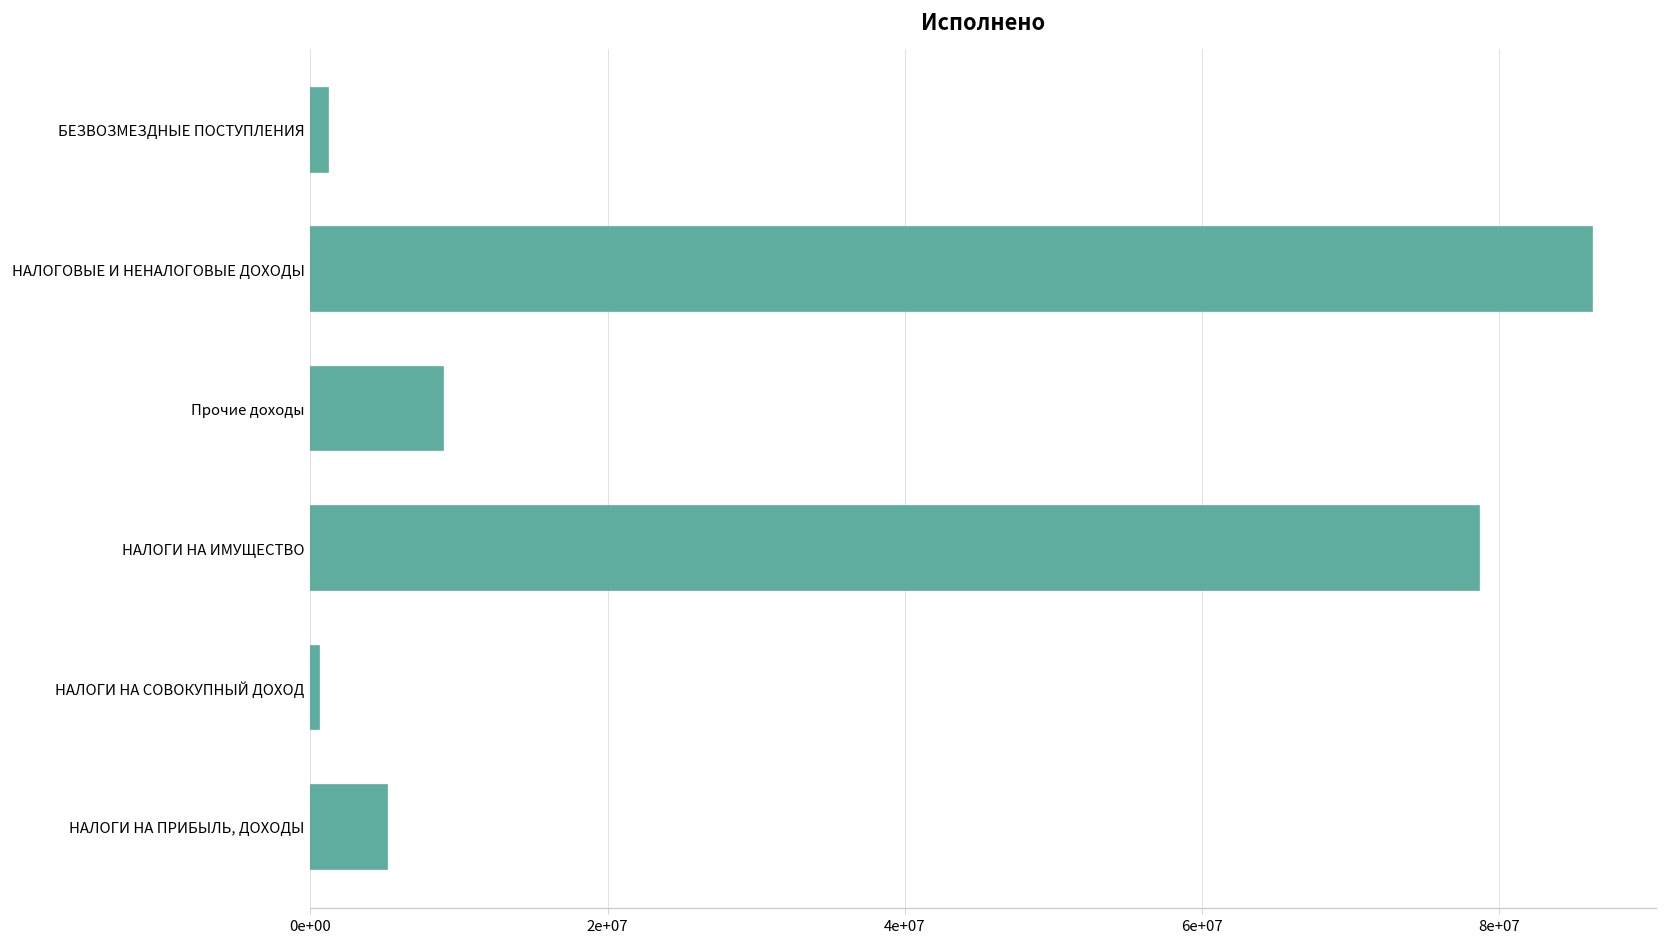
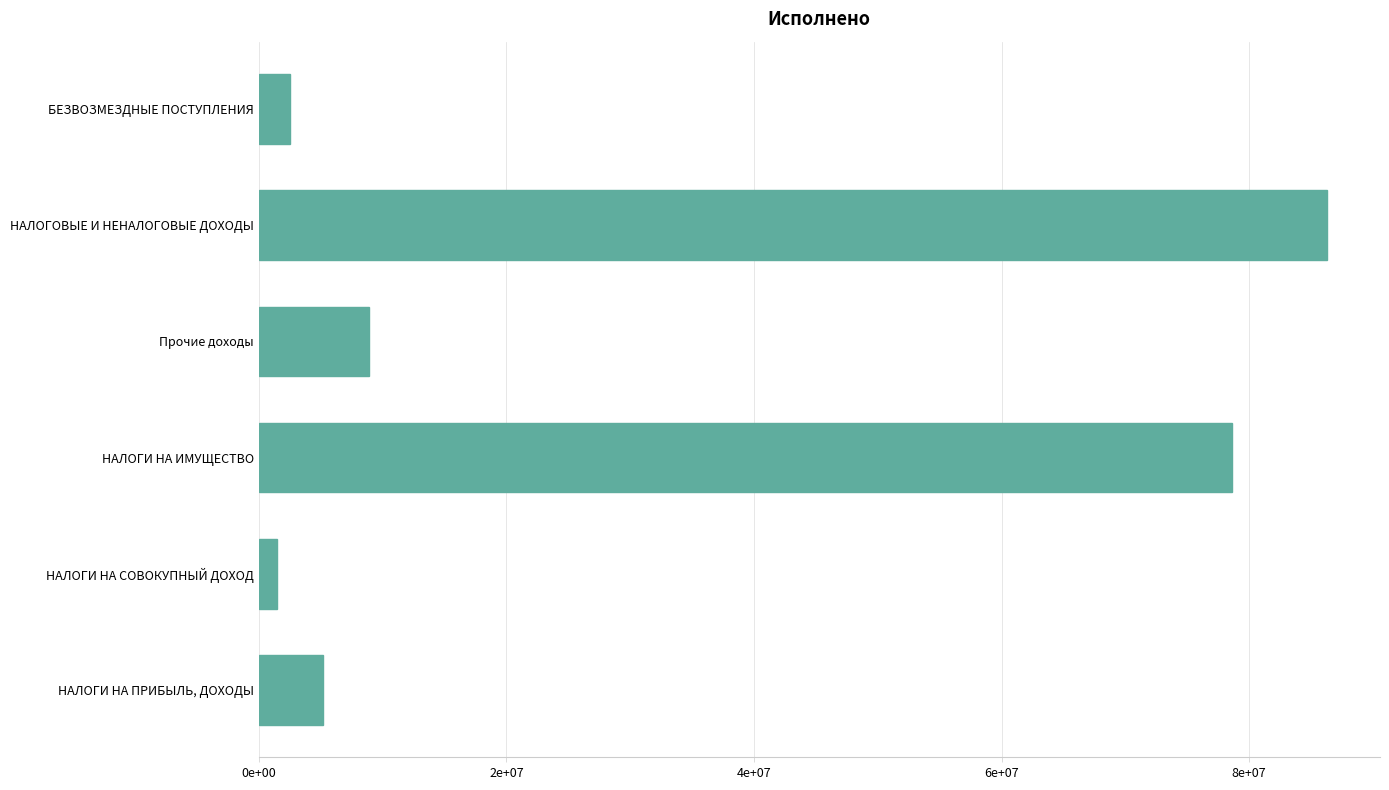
  {
-   "БЕЗВОЗМЕЗДНЫЕ ПОСТУПЛЕНИЯ": 1100000,
+   "БЕЗВОЗМЕЗДНЫЕ ПОСТУПЛЕНИЯ": 2500000,
    "НАЛОГОВЫЕ И НЕНАЛОГОВЫЕ ДОХОДЫ": 86300000,
    "Прочие доходы": 8900000,
    "НАЛОГИ НА ИМУЩЕСТВО": 78600000,
-   "НАЛОГИ НА СОВОКУПНЫЙ ДОХОД": 600000,
+   "НАЛОГИ НА СОВОКУПНЫЙ ДОХОД": 1500000,
    "НАЛОГИ НА ПРИБЫЛЬ, ДОХОДЫ": 5200000
  }
